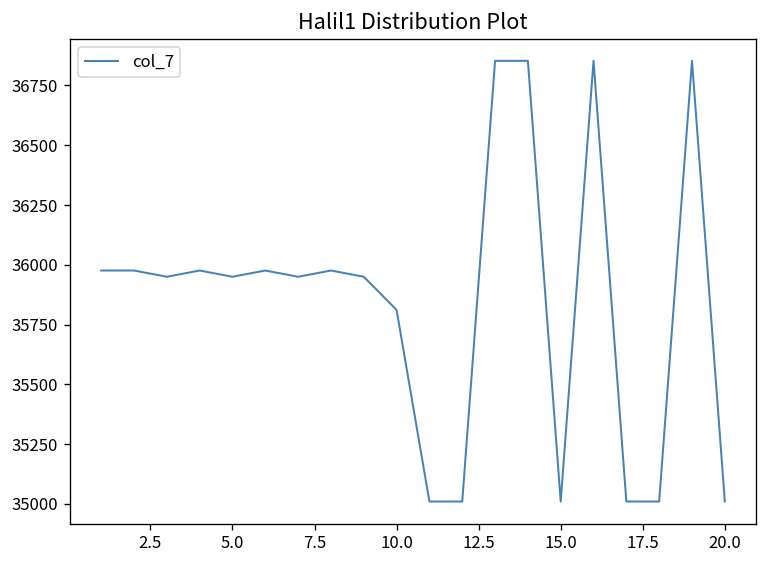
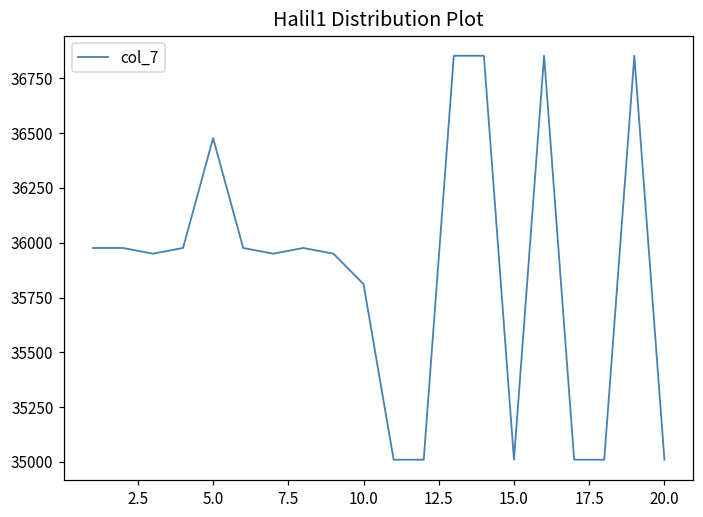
  {
-   "5.0": 35950,
+   "5.0": 36480,
    "10.0": 35810,
    "15.0": 35010,
    "20.0": 35010
  }
